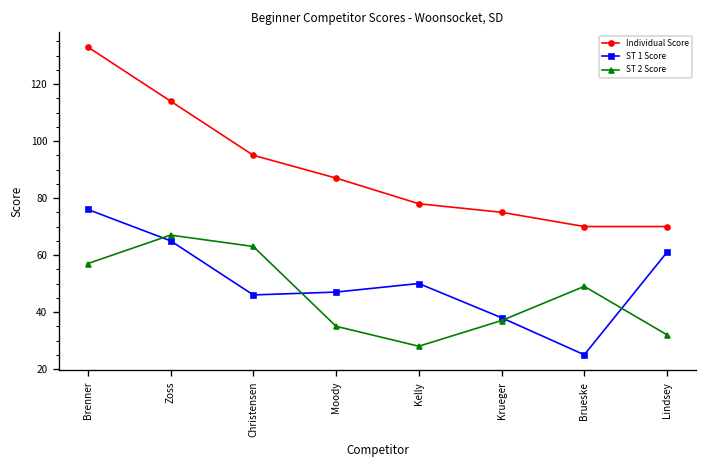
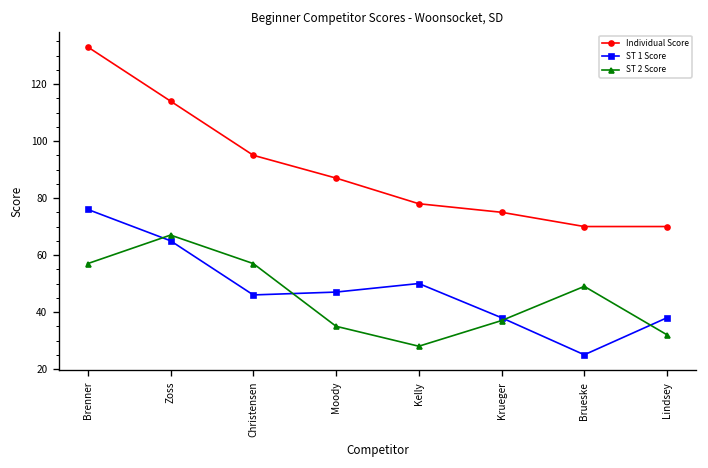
  {
    "Individual Score": {
      "Brenner": 133,
      "Zoss": 114,
      "Christensen": 95,
      "Moody": 87,
      "Kelly": 78,
      "Krueger": 75,
      "Brueske": 70,
      "Lindsey": 70
    },
    "ST 1 Score": {
      "Brenner": 76,
      "Zoss": 65,
      "Christensen": 46,
      "Moody": 47,
      "Kelly": 50,
      "Brueske": 25,
-     "Lindsey": 61
+     "Lindsey": 38
    },
    "ST 2 Score": {
      "Brenner": 57,
      "Zoss": 67,
-     "Christensen": 63,
+     "Christensen": 57,
      "Moody": 35,
      "Kelly": 28,
      "Brueske": 49,
      "Lindsey": 32
    }
  }
